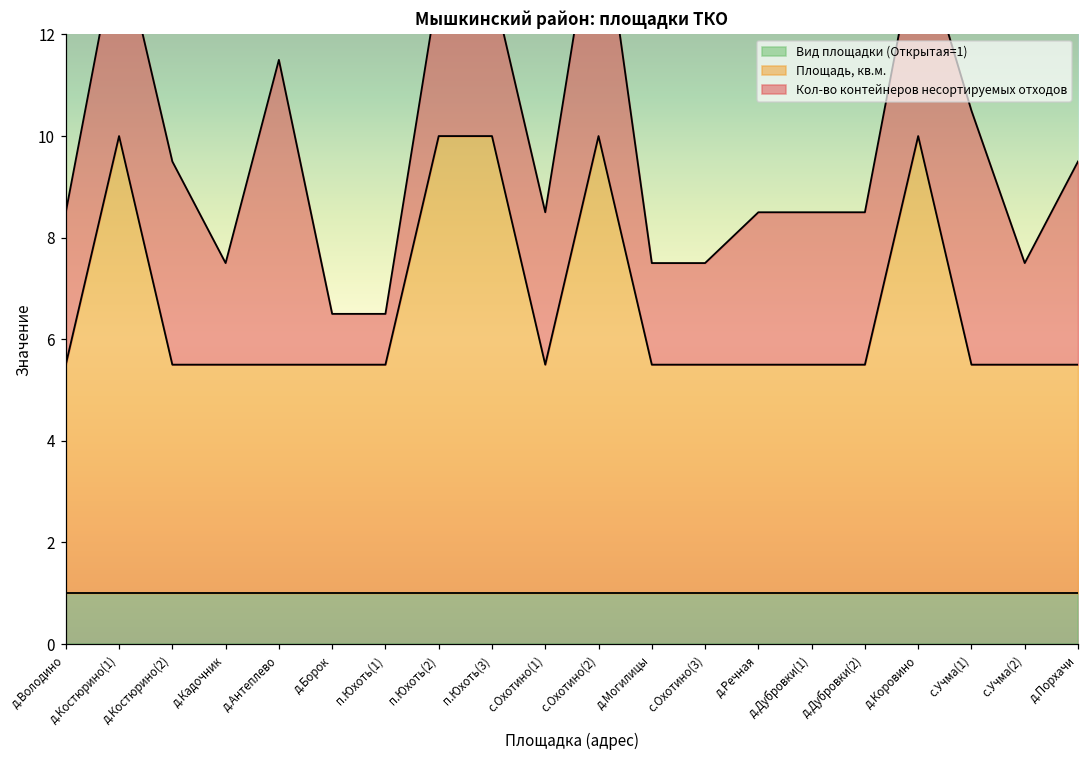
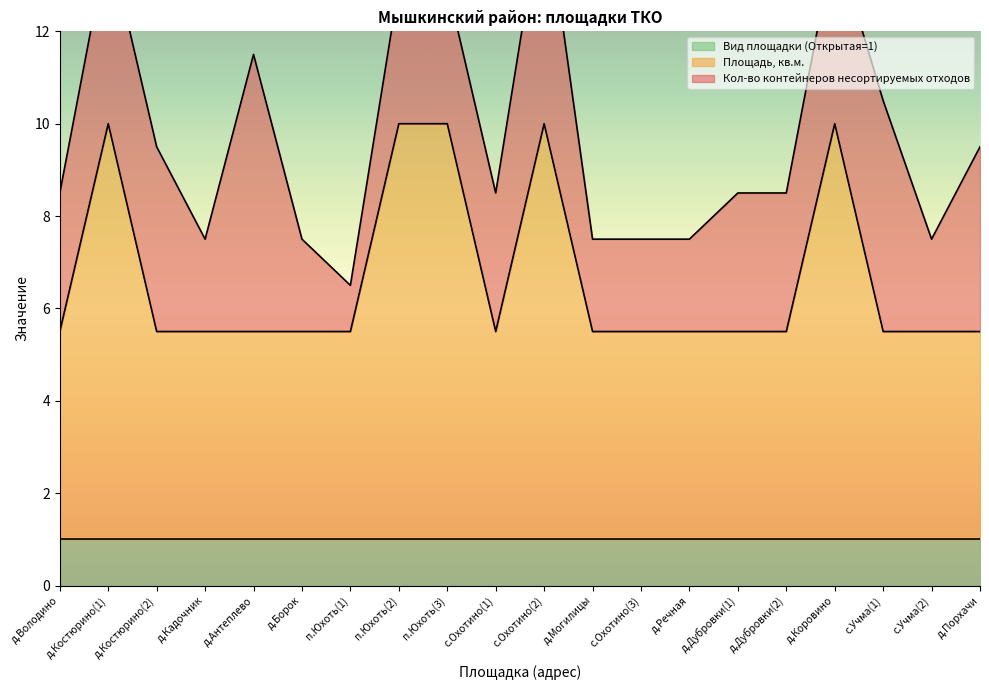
  {
    "Вид площадки (Открытая=1)": {
      "д.Володино": 1,
      "д.Костюрино(1)": 1,
      "д.Костюрино(2)": 1,
      "д.Кадочник": 1,
      "д.Антеплево": 1,
      "д.Борок": 1,
      "п.Юхоть(1)": 1,
      "п.Юхоть(2)": 1,
      "п.Юхоть(3)": 1,
      "с.Охотино(1)": 1,
      "с.Охотино(2)": 1,
      "д.Могилицы": 1,
      "с.Охотино(3)": 1,
      "д.Речная": 1,
      "д.Дубровки(1)": 1,
      "д.Дубровки(2)": 1,
      "д.Коровино": 1,
      "с.Учма(1)": 1,
      "с.Учма(2)": 1,
      "д.Порхачи": 1
    },
    "Площадь, кв.м.": {
      "д.Володино": 4.5,
      "д.Костюрино(1)": 9,
      "д.Костюрино(2)": 4.5,
      "д.Кадочник": 4.5,
      "д.Антеплево": 4.5,
      "д.Борок": 4.5,
      "п.Юхоть(1)": 4.5,
      "п.Юхоть(2)": 9,
      "п.Юхоть(3)": 9,
      "с.Охотино(1)": 4.5,
      "с.Охотино(2)": 9,
      "д.Могилицы": 4.5,
      "с.Охотино(3)": 4.5,
      "д.Речная": 4.5,
      "д.Дубровки(1)": 4.5,
      "д.Дубровки(2)": 4.5,
      "д.Коровино": 9,
      "с.Учма(1)": 4.5,
      "с.Учма(2)": 4.5,
      "д.Порхачи": 4.5
    },
    "Кол-во контейнеров несортируемых отходов": {
      "д.Володино": 3,
      "д.Костюрино(2)": 4,
      "д.Кадочник": 2,
      "д.Антеплево": 6,
-     "д.Борок": 1,
+     "д.Борок": 2,
      "п.Юхоть(1)": 1,
      "с.Охотино(1)": 3,
      "д.Могилицы": 2,
      "с.Охотино(3)": 2,
-     "д.Речная": 3,
+     "д.Речная": 2,
      "д.Дубровки(1)": 3,
      "д.Дубровки(2)": 3,
      "с.Учма(1)": 5,
      "с.Учма(2)": 2,
      "д.Порхачи": 4
    }
  }
